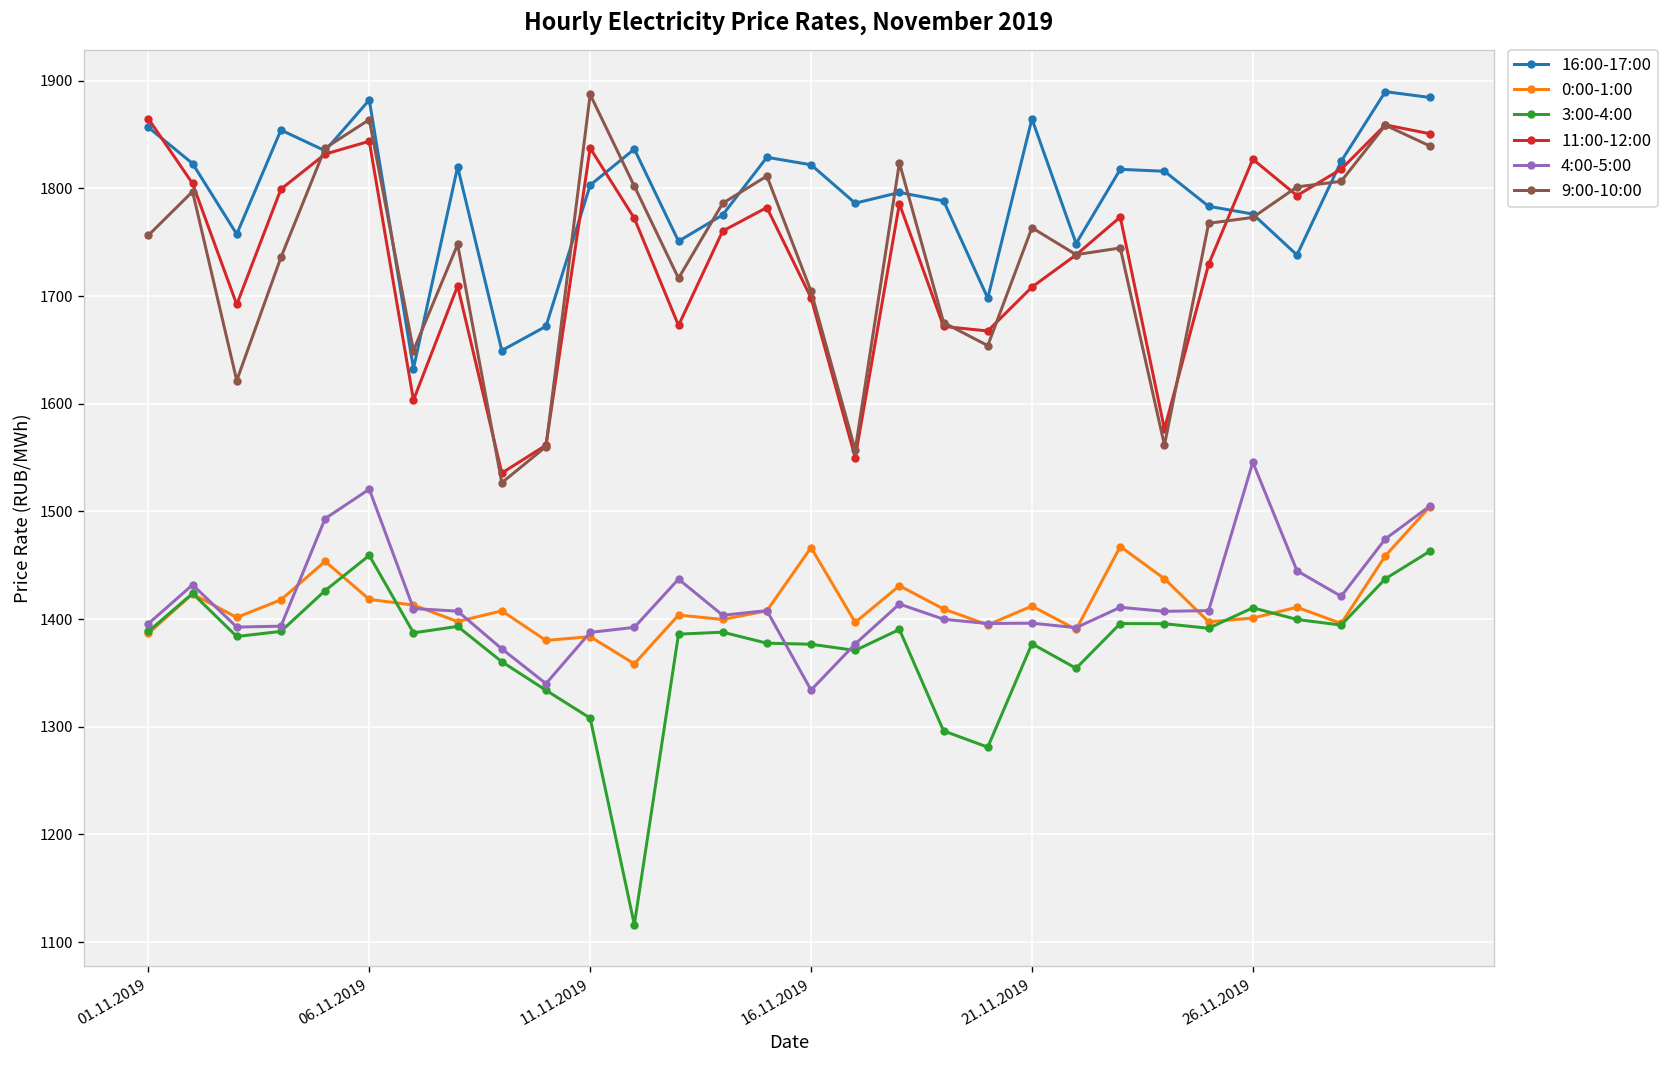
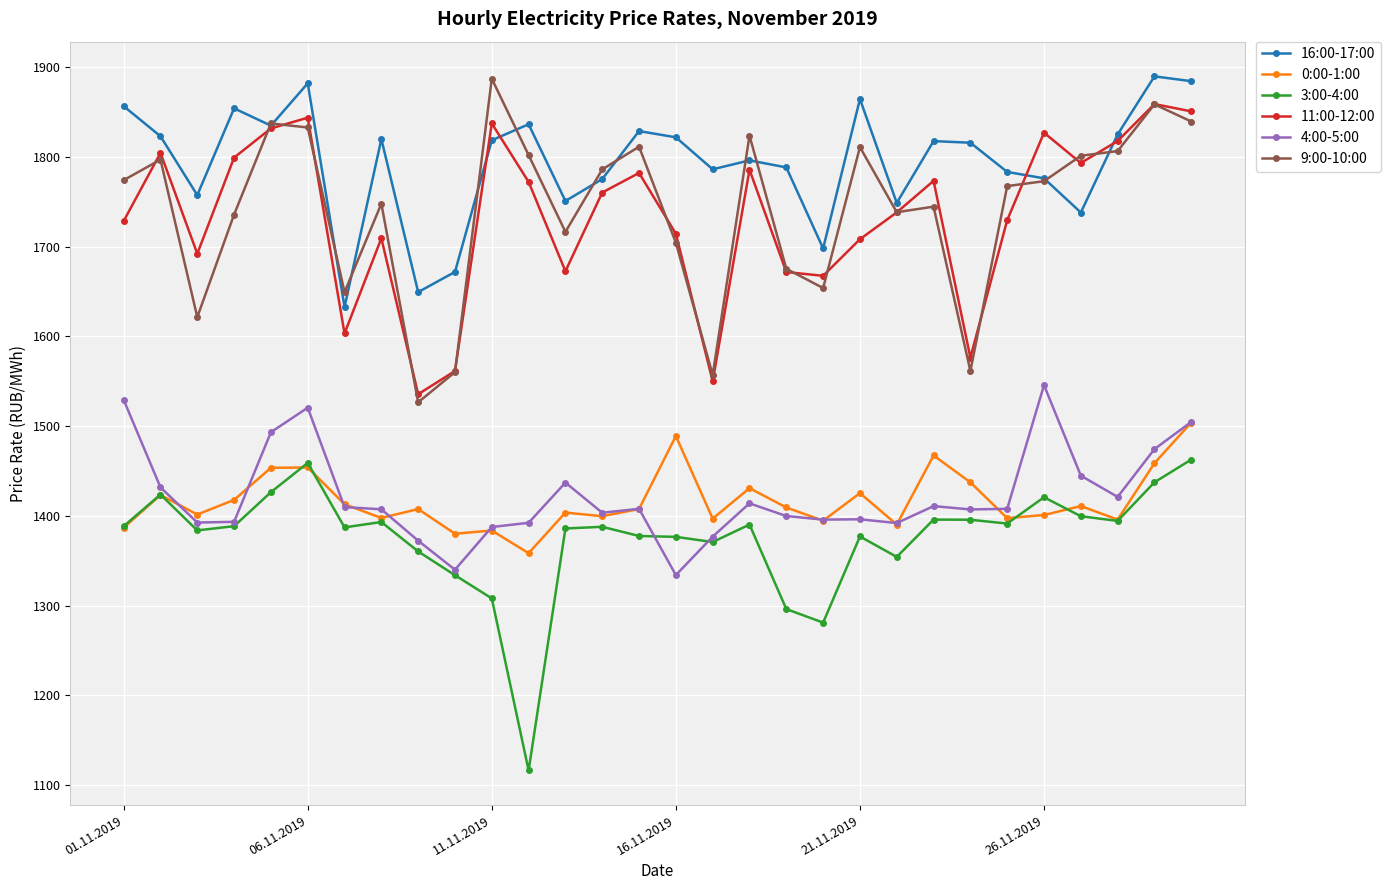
  {
    "16:00-17:00": {
      "01.11.2019": 1860,
      "06.11.2019": 1880,
-     "11.11.2019": 1800,
+     "11.11.2019": 1820,
      "16.11.2019": 1820,
      "21.11.2019": 1860,
      "26.11.2019": 1780
    },
    "0:00-1:00": {
-     "06.11.2019": 1420,
+     "06.11.2019": 1450,
      "11.11.2019": 1380,
-     "16.11.2019": 1470,
-     "21.11.2019": 1410,
+     "16.11.2019": 1490,
+     "21.11.2019": 1430,
      "26.11.2019": 1400
    },
    "3:00-4:00": {
      "06.11.2019": 1460,
      "11.11.2019": 1310,
      "16.11.2019": 1380,
      "21.11.2019": 1380,
-     "26.11.2019": 1410
+     "26.11.2019": 1420
    },
    "11:00-12:00": {
-     "01.11.2019": 1860,
+     "01.11.2019": 1730,
      "06.11.2019": 1840,
      "11.11.2019": 1840,
-     "16.11.2019": 1700,
+     "16.11.2019": 1710,
      "21.11.2019": 1710,
      "26.11.2019": 1830
    },
    "4:00-5:00": {
-     "01.11.2019": 1400,
+     "01.11.2019": 1530,
      "06.11.2019": 1520,
      "11.11.2019": 1390,
      "16.11.2019": 1330,
      "21.11.2019": 1400,
      "26.11.2019": 1550
    },
    "9:00-10:00": {
-     "01.11.2019": 1760,
-     "06.11.2019": 1860,
+     "01.11.2019": 1770,
+     "06.11.2019": 1830,
      "11.11.2019": 1890,
      "16.11.2019": 1700,
-     "21.11.2019": 1760,
+     "21.11.2019": 1810,
      "26.11.2019": 1770
    }
  }
